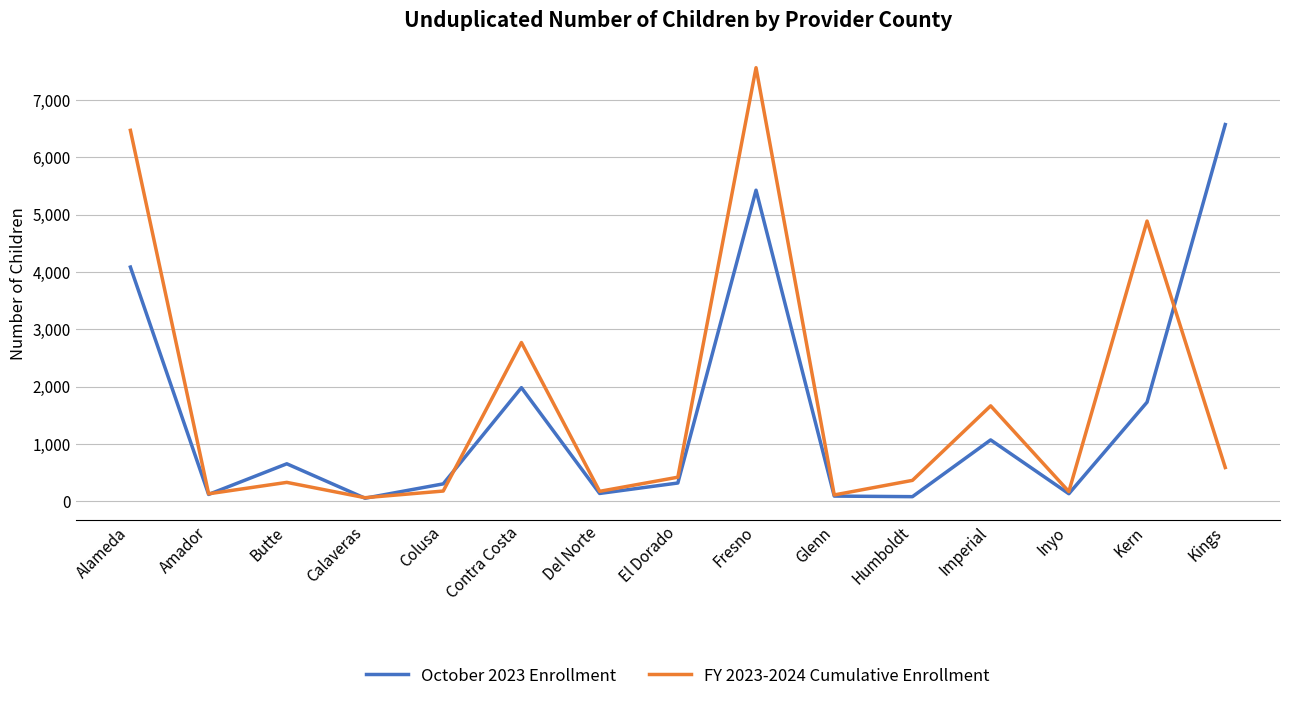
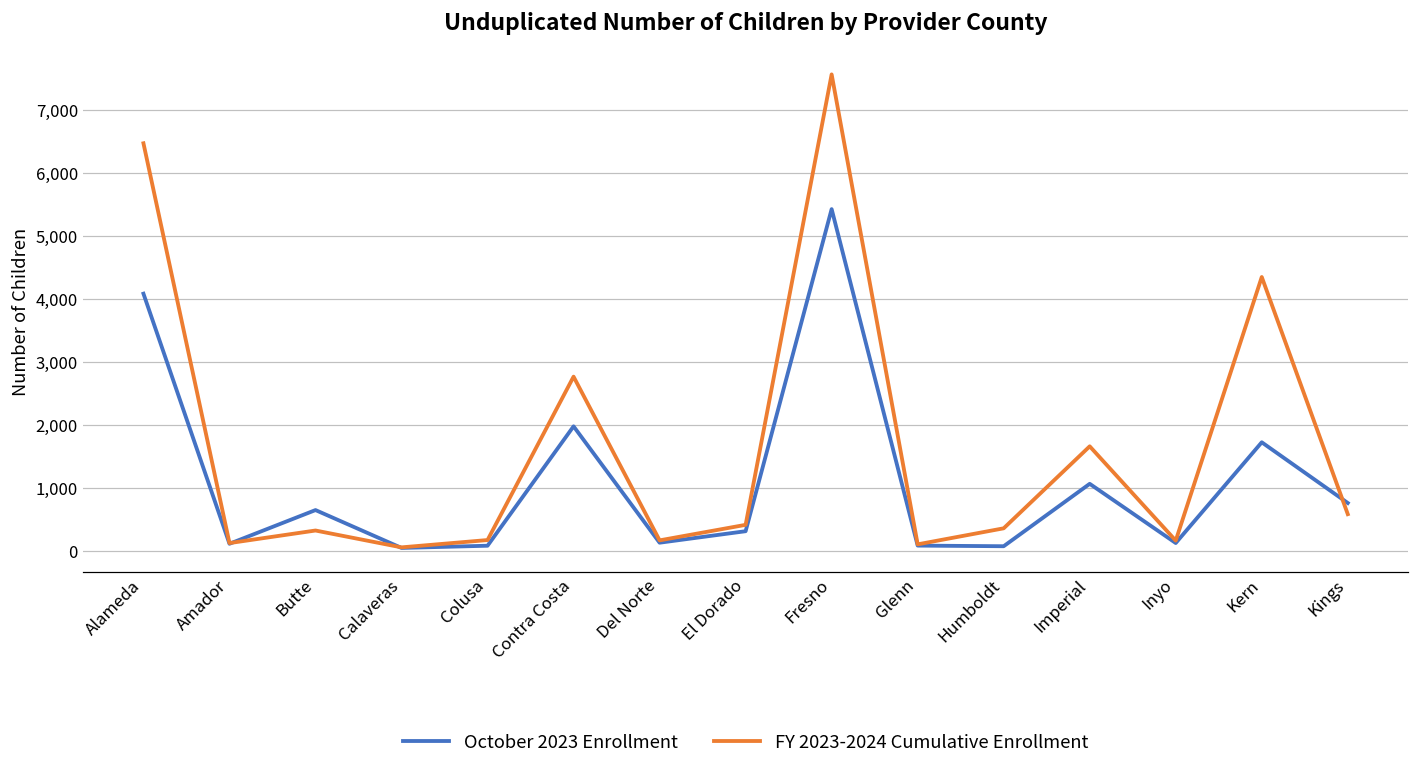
  {
    "October 2023 Enrollment": {
      "Alameda": "4,100",
      "Butte": "700",
-     "Colusa": "300",
+     "Colusa": "100",
      "Contra Costa": "2,000",
      "El Dorado": "300",
      "Fresno": "5,400",
      "Humboldt": "100",
      "Imperial": "1,100",
      "Kern": "1,700",
-     "Kings": "6,600"
+     "Kings": "800"
    },
    "FY 2023-2024 Cumulative Enrollment": {
      "Alameda": "6,500",
      "Butte": "300",
      "Colusa": "200",
      "Contra Costa": "2,800",
      "El Dorado": "400",
      "Fresno": "7,600",
      "Humboldt": "400",
      "Imperial": "1,700",
-     "Kern": "4,900",
+     "Kern": "4,300",
      "Kings": "600"
    }
  }
